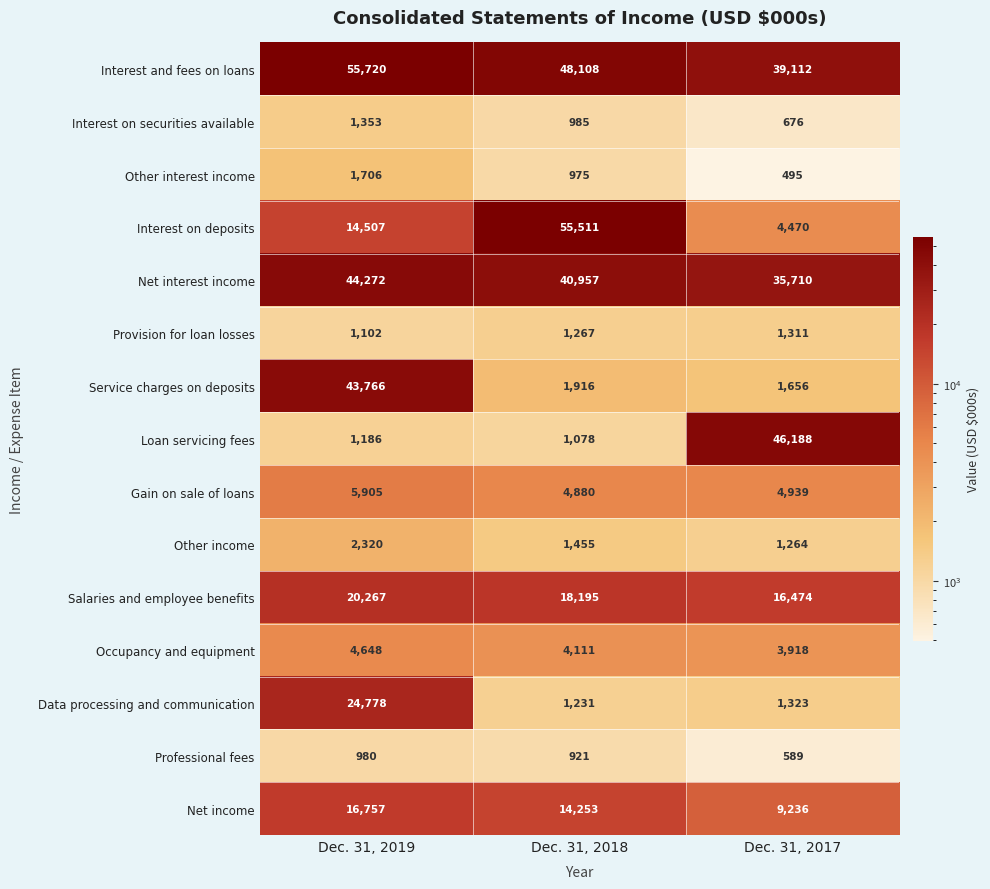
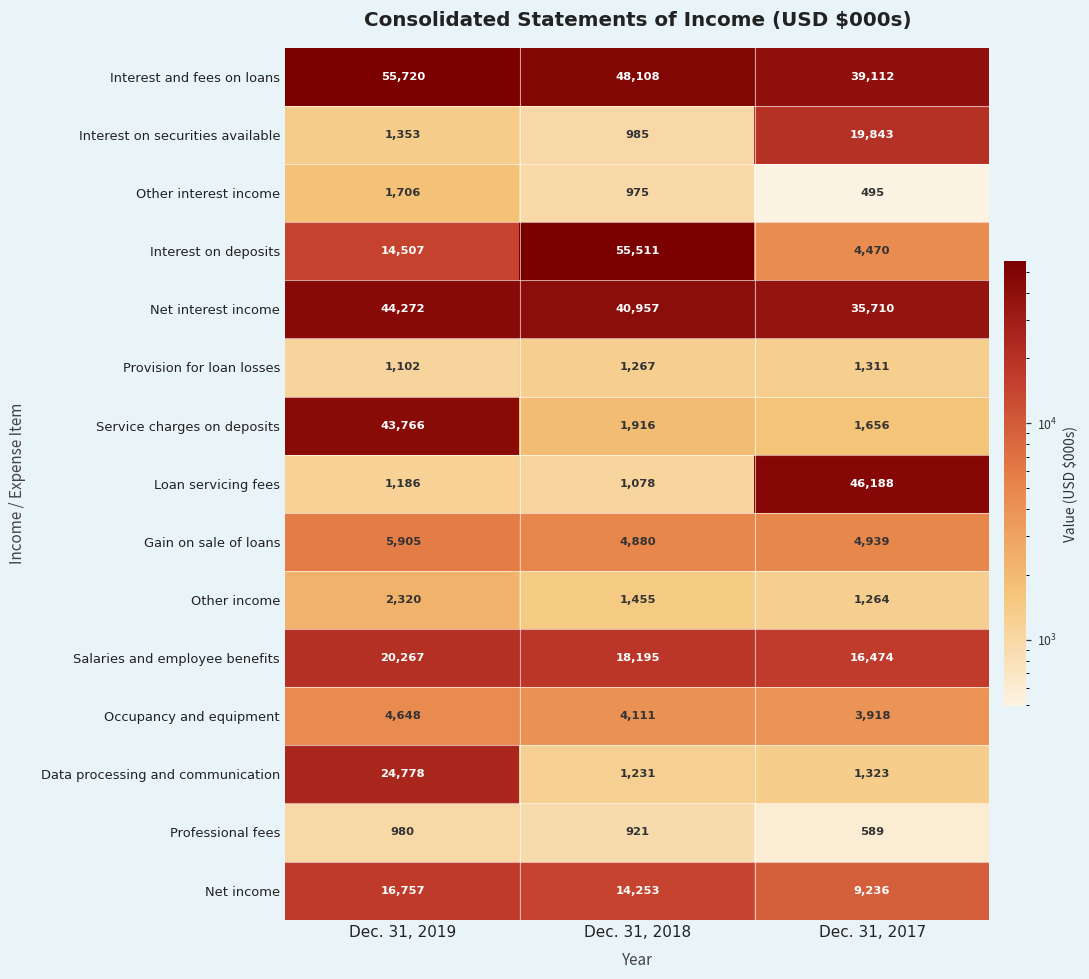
  {
    "Interest and fees on loans": {
      "Dec. 31, 2019": "55,720",
      "Dec. 31, 2018": "48,108",
      "Dec. 31, 2017": "39,112"
    },
    "Interest on securities available": {
      "Dec. 31, 2019": "1,353",
      "Dec. 31, 2018": "985",
-     "Dec. 31, 2017": "676"
+     "Dec. 31, 2017": "19,843"
    },
    "Other interest income": {
      "Dec. 31, 2019": "1,706",
      "Dec. 31, 2018": "975",
      "Dec. 31, 2017": "495"
    },
    "Interest on deposits": {
      "Dec. 31, 2019": "14,507",
      "Dec. 31, 2018": "55,511",
      "Dec. 31, 2017": "4,470"
    },
    "Net interest income": {
      "Dec. 31, 2019": "44,272",
      "Dec. 31, 2018": "40,957",
      "Dec. 31, 2017": "35,710"
    },
    "Provision for loan losses": {
      "Dec. 31, 2019": "1,102",
      "Dec. 31, 2018": "1,267",
      "Dec. 31, 2017": "1,311"
    },
    "Service charges on deposits": {
      "Dec. 31, 2019": "43,766",
      "Dec. 31, 2018": "1,916",
      "Dec. 31, 2017": "1,656"
    },
    "Loan servicing fees": {
      "Dec. 31, 2019": "1,186",
      "Dec. 31, 2018": "1,078",
      "Dec. 31, 2017": "46,188"
    },
    "Gain on sale of loans": {
      "Dec. 31, 2019": "5,905",
      "Dec. 31, 2018": "4,880",
      "Dec. 31, 2017": "4,939"
    },
    "Other income": {
      "Dec. 31, 2019": "2,320",
      "Dec. 31, 2018": "1,455",
      "Dec. 31, 2017": "1,264"
    },
    "Salaries and employee benefits": {
      "Dec. 31, 2019": "20,267",
      "Dec. 31, 2018": "18,195",
      "Dec. 31, 2017": "16,474"
    },
    "Occupancy and equipment": {
      "Dec. 31, 2019": "4,648",
      "Dec. 31, 2018": "4,111",
      "Dec. 31, 2017": "3,918"
    },
    "Data processing and communication": {
      "Dec. 31, 2019": "24,778",
      "Dec. 31, 2018": "1,231",
      "Dec. 31, 2017": "1,323"
    },
    "Professional fees": {
      "Dec. 31, 2019": "980",
      "Dec. 31, 2018": "921",
      "Dec. 31, 2017": "589"
    },
    "Net income": {
      "Dec. 31, 2019": "16,757",
      "Dec. 31, 2018": "14,253",
      "Dec. 31, 2017": "9,236"
    }
  }
